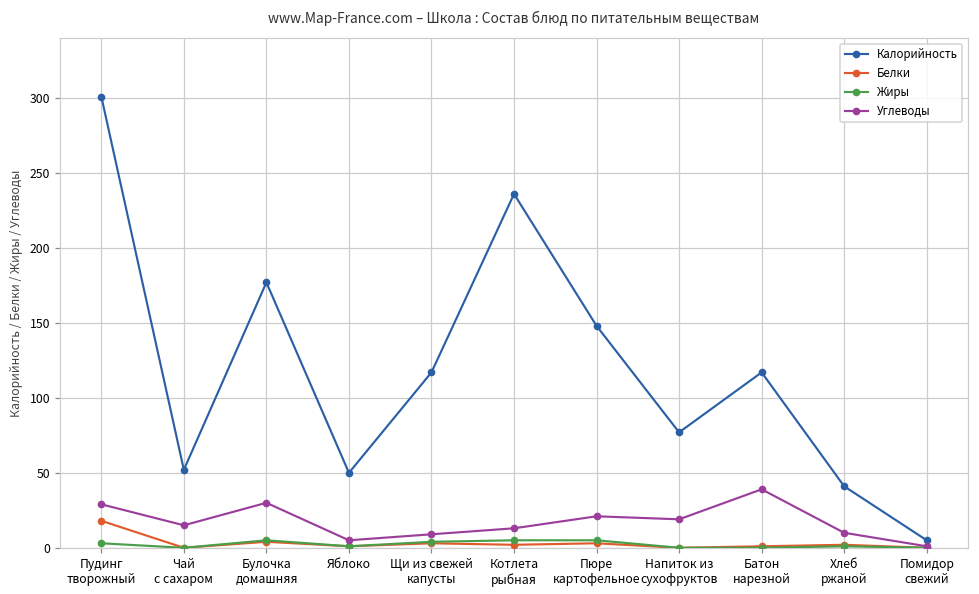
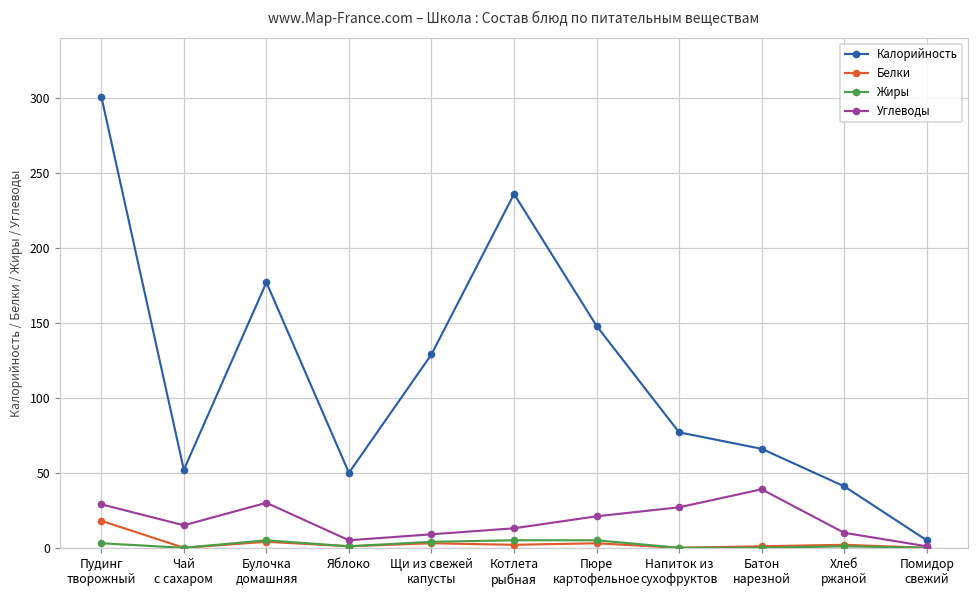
  {
    "Калорийность": {
      "Пудинг творожный": 301,
      "Чай с сахаром": 52,
      "Булочка домашняя": 177,
      "Яблоко": 50,
-     "Щи из свежей капусты": 117,
+     "Щи из свежей капусты": 129,
      "Котлета рыбная": 236,
      "Пюре картофельное": 148,
      "Напиток из сухофруктов": 77,
-     "Батон нарезной": 117,
+     "Батон нарезной": 66,
      "Хлеб ржаной": 41,
      "Помидор свежий": 5
    },
    "Белки": {
      "Пудинг творожный": 18,
      "Котлета рыбная": 2,
      "Пюре картофельное": 3
    },
    "Жиры": {
      "Пудинг творожный": 3,
      "Котлета рыбная": 5,
      "Пюре картофельное": 5
    },
    "Углеводы": {
      "Пудинг творожный": 29,
      "Чай с сахаром": 15,
      "Булочка домашняя": 30,
      "Яблоко": 5,
      "Щи из свежей капусты": 9,
      "Котлета рыбная": 13,
      "Пюре картофельное": 21,
-     "Напиток из сухофруктов": 19,
+     "Напиток из сухофруктов": 27,
      "Батон нарезной": 39,
      "Хлеб ржаной": 10
    }
  }
